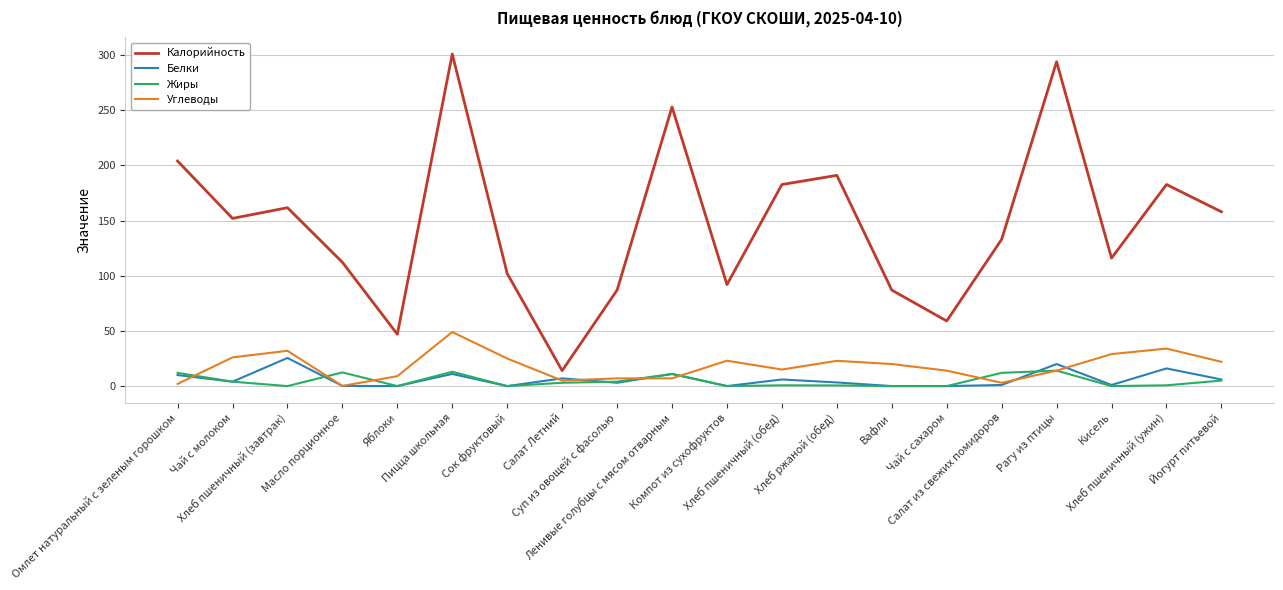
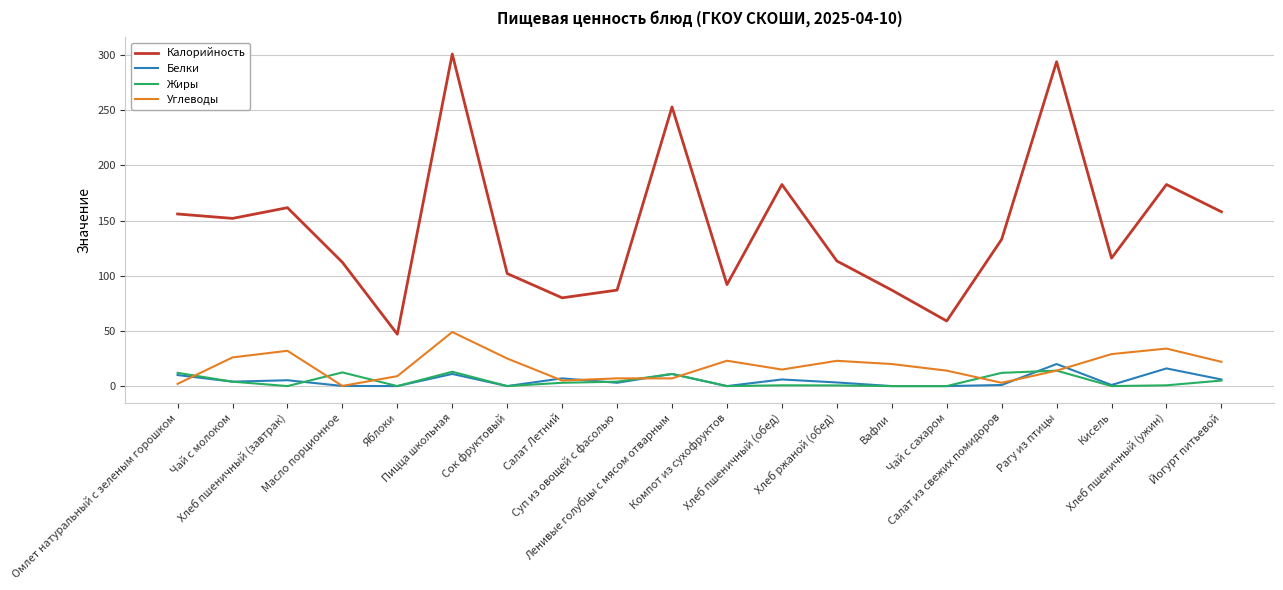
  {
    "Калорийность": {
-     "Омлет натуральный с зеленым горошком": 204,
+     "Омлет натуральный с зеленым горошком": 156,
      "Чай с молоком": 152,
      "Хлеб пшеничный (завтрак)": 162,
      "Масло порционное": 112,
      "Яблоки": 47,
      "Пицца школьная": 301,
      "Сок фруктовый": 102,
-     "Салат Летний": 14,
+     "Салат Летний": 80,
      "Суп из овощей с фасолью": 87,
      "Ленивые голубцы с мясом отварным": 253,
      "Компот из сухофруктов": 92,
      "Хлеб пшеничный (обед)": 183,
-     "Хлеб ржаной (обед)": 191,
+     "Хлеб ржаной (обед)": 113,
      "Вафли": 87,
      "Чай с сахаром": 59,
      "Салат из свежих помидоров": 133,
      "Рагу из птицы": 294,
      "Кисель": 116,
      "Хлеб пшеничный (ужин)": 183,
      "Йогурт питьевой": 158
    },
    "Белки": {
-     "Хлеб пшеничный (завтрак)": 26,
+     "Хлеб пшеничный (завтрак)": 5,
      "Хлеб пшеничный (обед)": 6,
      "Хлеб ржаной (обед)": 3,
      "Рагу из птицы": 20,
      "Хлеб пшеничный (ужин)": 16
    },
    "Жиры": {
      "Хлеб пшеничный (завтрак)": 0,
      "Масло порционное": 12,
      "Хлеб пшеничный (обед)": 1,
      "Хлеб ржаной (обед)": 1,
      "Салат из свежих помидоров": 12,
      "Хлеб пшеничный (ужин)": 1
    },
    "Углеводы": {
      "Омлет натуральный с зеленым горошком": 2,
      "Чай с молоком": 26,
      "Хлеб пшеничный (завтрак)": 32,
      "Яблоки": 9,
      "Пицца школьная": 49,
      "Сок фруктовый": 25,
      "Суп из овощей с фасолью": 7,
      "Ленивые голубцы с мясом отварным": 7,
      "Компот из сухофруктов": 23,
      "Хлеб пшеничный (обед)": 15,
      "Хлеб ржаной (обед)": 23,
      "Вафли": 20,
      "Чай с сахаром": 14,
      "Кисель": 29,
      "Хлеб пшеничный (ужин)": 34,
      "Йогурт питьевой": 22
    }
  }
